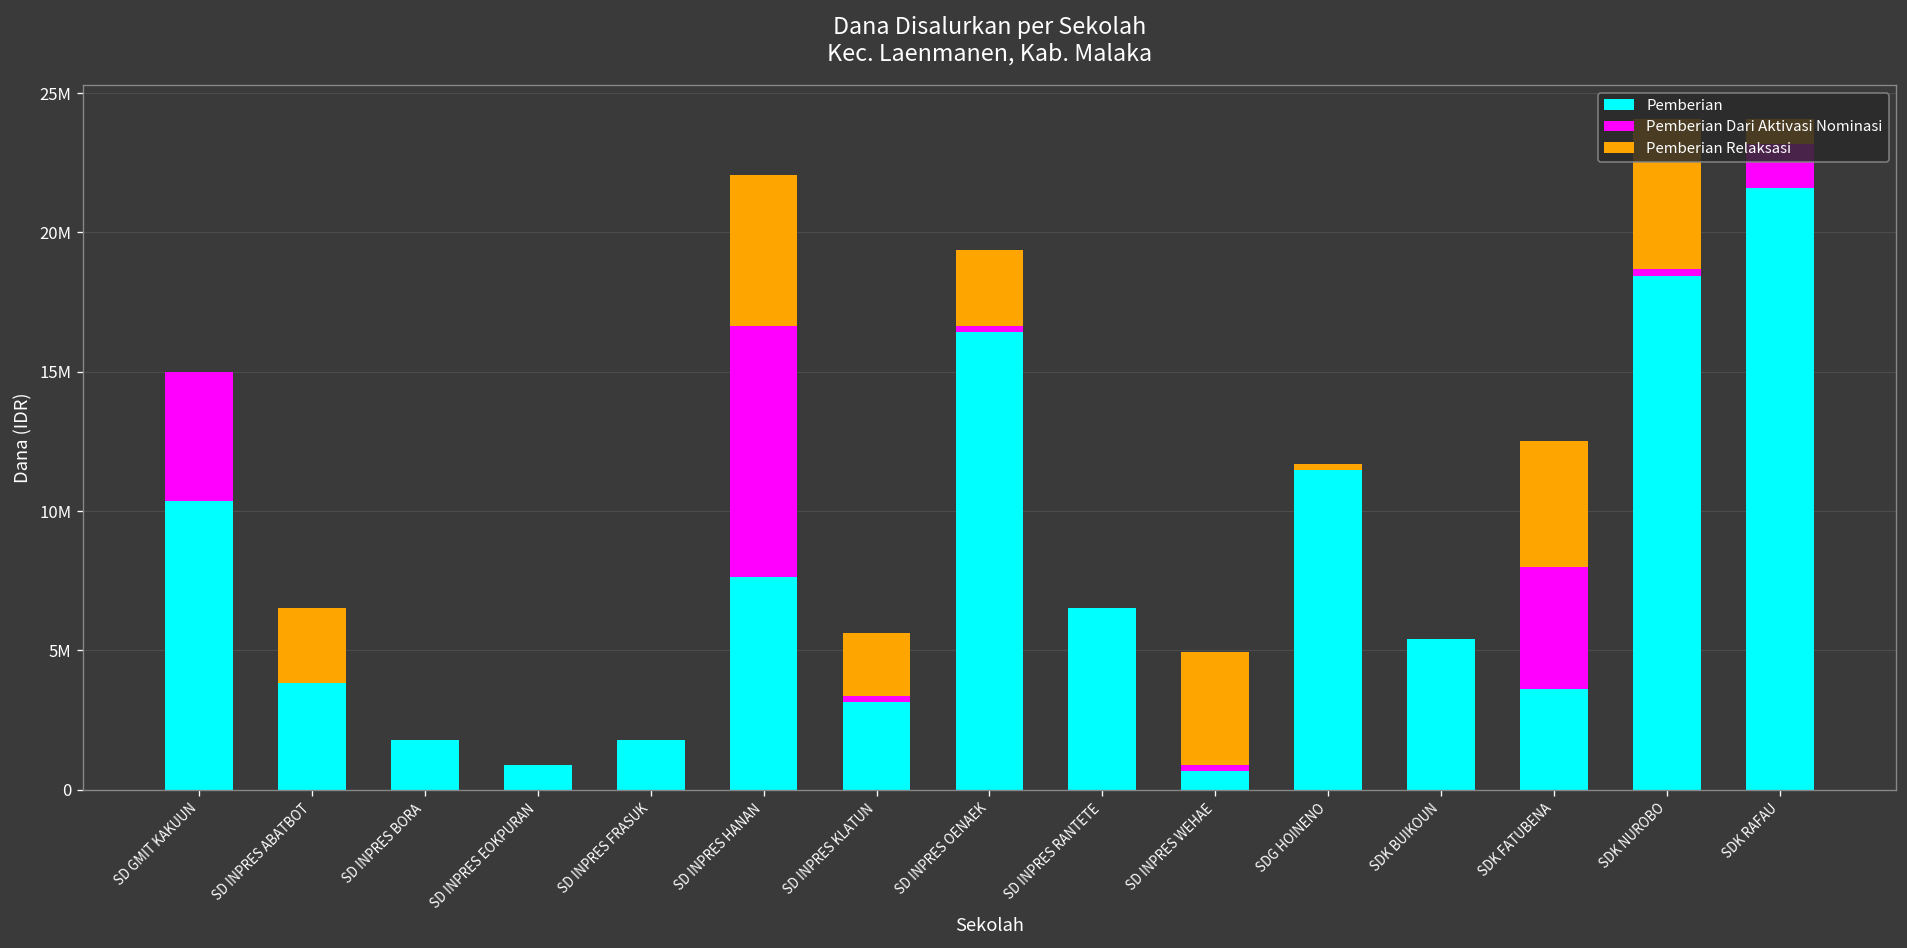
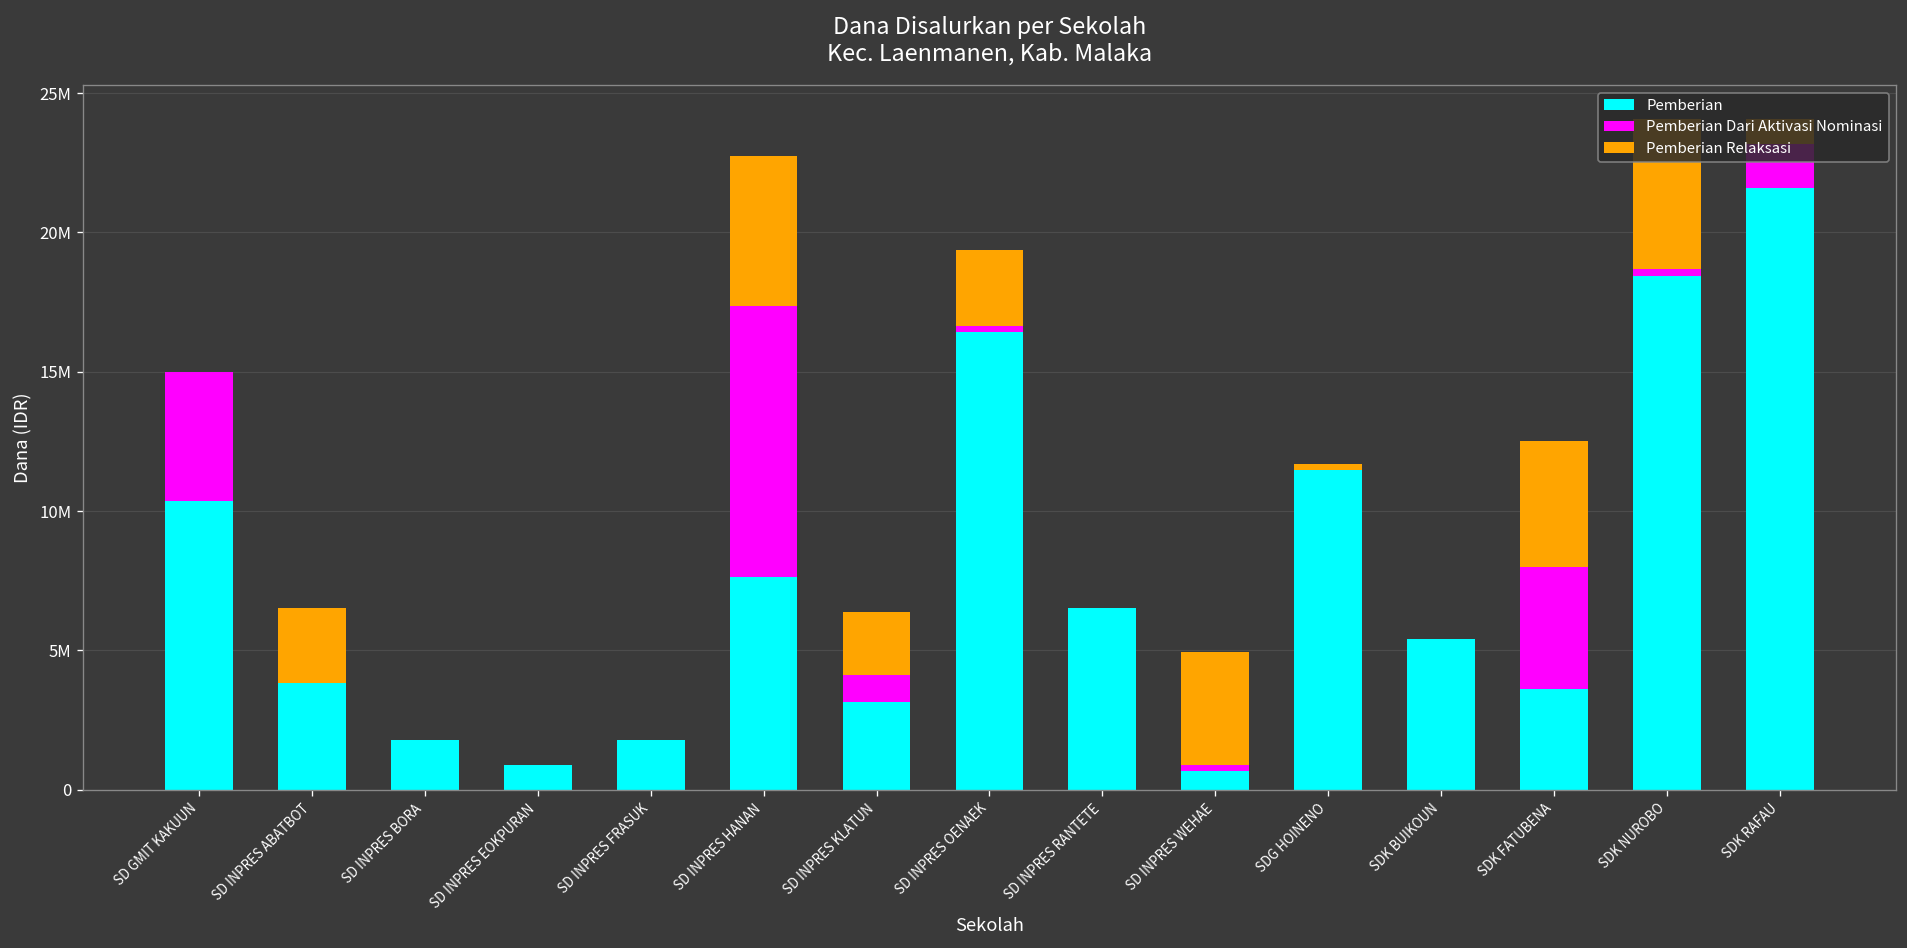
  {
    "Pemberian": {
      "SD GMIT KAKUUN": 10400000,
      "SD INPRES ABATBOT": 3800000,
      "SD INPRES BORA": 1800000,
      "SD INPRES EOKPURAN": 900000,
      "SD INPRES FRASUK": 1800000,
      "SD INPRES HANAN": 7700000,
      "SD INPRES KLATUN": 3200000,
      "SD INPRES OENAEK": 16400000,
      "SD INPRES RANTETE": 6500000,
      "SD INPRES WEHAE": 700000,
      "SDG HOINENO": 11500000,
      "SDK BUIKOUN": 5400000,
      "SDK FATUBENA": 3600000,
      "SDK NUROBO": 18500000,
      "SDK RAFAU": 21600000
    },
    "Pemberian Dari Aktivasi Nominasi": {
      "SD GMIT KAKUUN": 4700000,
      "SD INPRES ABATBOT": 0,
      "SD INPRES BORA": 0,
      "SD INPRES EOKPURAN": 0,
      "SD INPRES FRASUK": 0,
-     "SD INPRES HANAN": 9000000,
-     "SD INPRES KLATUN": 200000,
+     "SD INPRES HANAN": 9700000,
+     "SD INPRES KLATUN": 1000000,
      "SD INPRES OENAEK": 200000,
      "SD INPRES RANTETE": 0,
      "SD INPRES WEHAE": 200000,
      "SDG HOINENO": 0,
      "SDK BUIKOUN": 0,
      "SDK FATUBENA": 4400000,
      "SDK NUROBO": 200000
    },
    "Pemberian Relaksasi": {
      "SD GMIT KAKUUN": 0,
      "SD INPRES ABATBOT": 2700000,
      "SD INPRES BORA": 0,
      "SD INPRES EOKPURAN": 0,
      "SD INPRES FRASUK": 0,
      "SD INPRES HANAN": 5400000,
      "SD INPRES KLATUN": 2300000,
      "SD INPRES OENAEK": 2700000,
      "SD INPRES RANTETE": 0,
      "SD INPRES WEHAE": 4100000,
      "SDG HOINENO": 200000,
      "SDK BUIKOUN": 0,
      "SDK FATUBENA": 4500000
    }
  }
